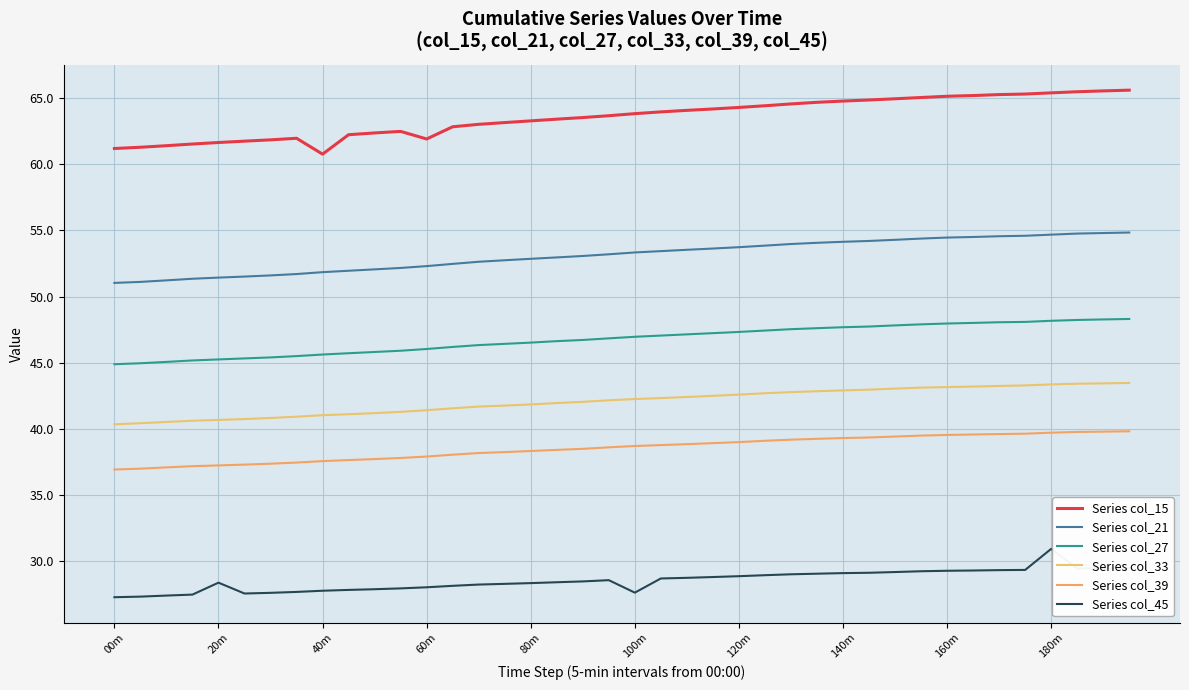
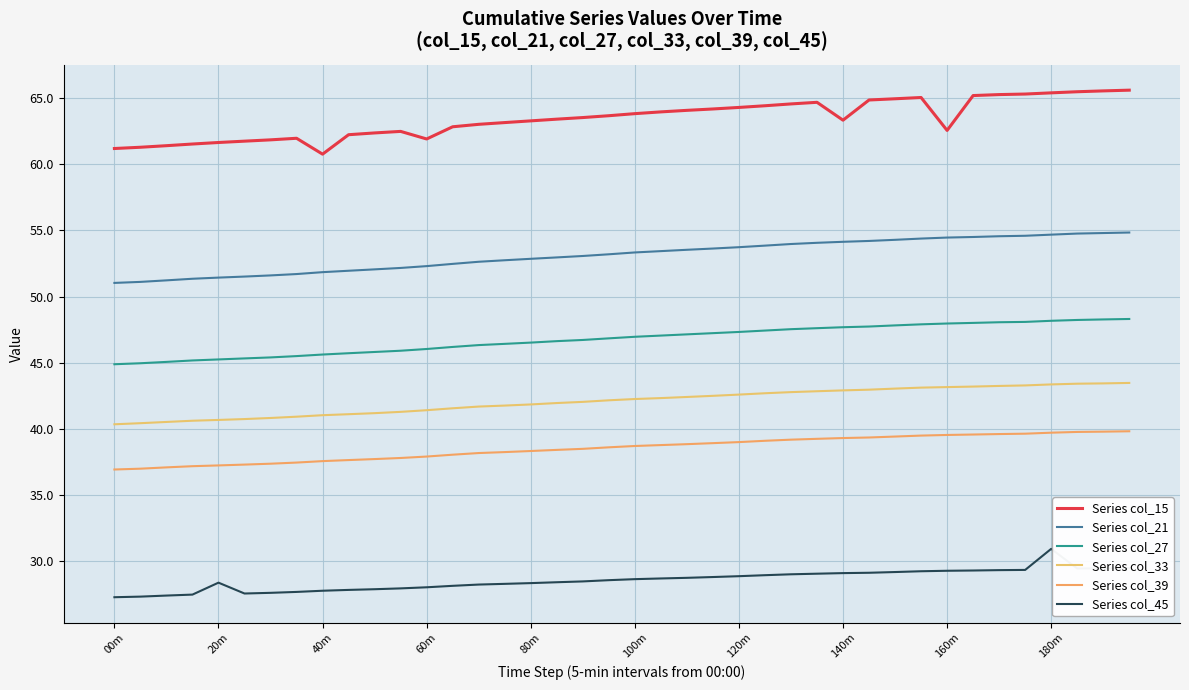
  {
    "Series col_15": {
      "00m": 61.2,
      "20m": 61.6,
      "40m": 60.7,
      "60m": 61.9,
      "80m": 63.3,
      "100m": 63.8,
      "120m": 64.3,
-     "140m": 64.8,
-     "160m": 65.1,
+     "140m": 63.3,
+     "160m": 62.5,
      "180m": 65.4
    },
    "Series col_45": {
      "00m": 27.3,
      "20m": 28.4,
      "40m": 27.8,
      "60m": 28.0,
      "80m": 28.4,
-     "100m": 27.6,
+     "100m": 28.7,
      "120m": 28.9,
      "140m": 29.1,
      "160m": 29.3,
      "180m": 30.9
    }
  }
